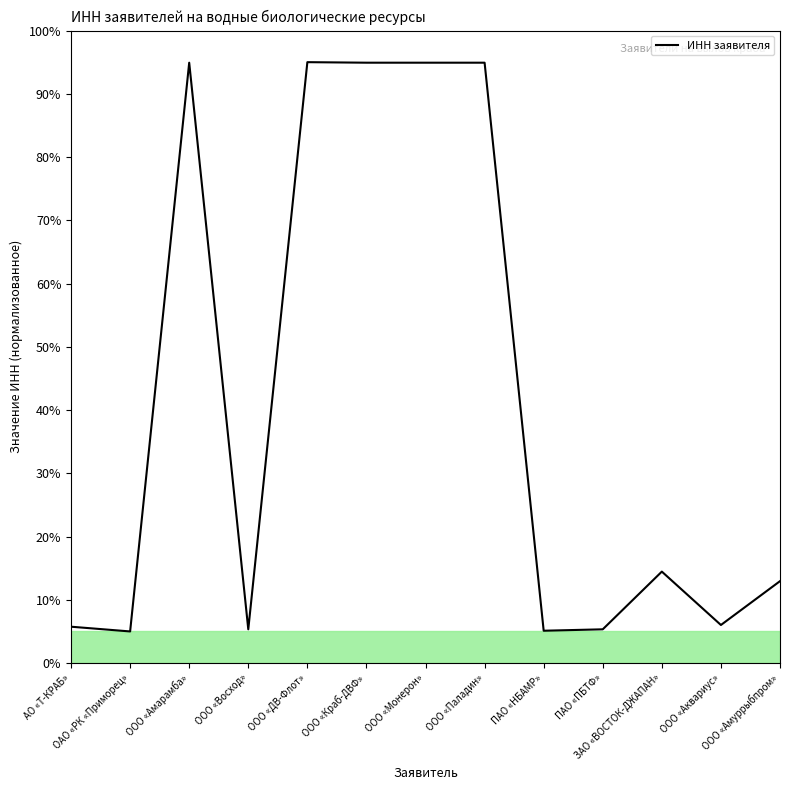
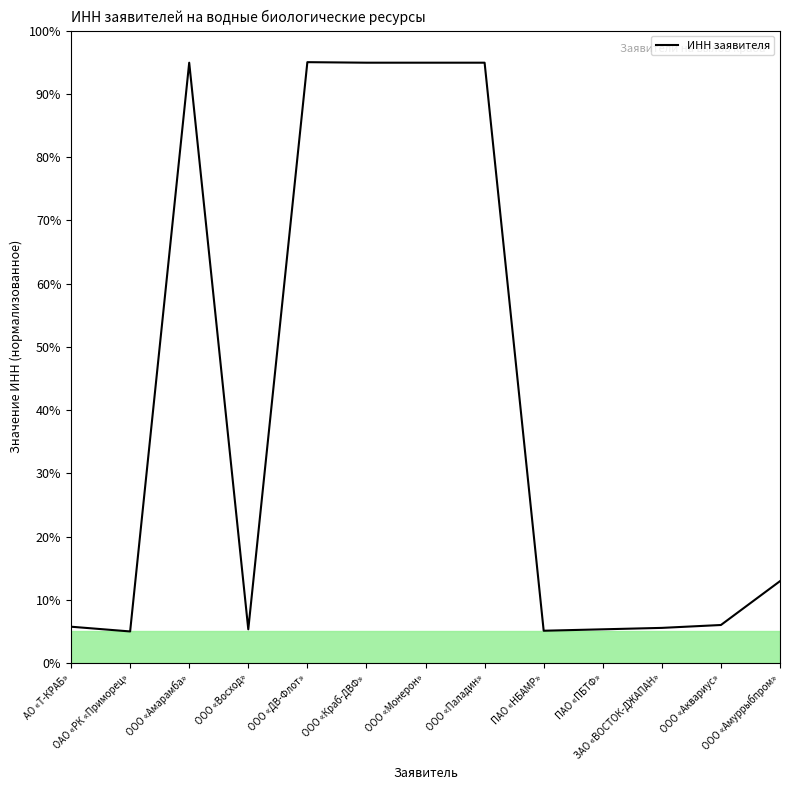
  {
    "АО «Т-КРАБ»": "6%",
    "ООО «Амарамба»": "95%",
    "ООО «Восход»": "5%",
    "ООО «ДВ-Флот»": "95%",
    "ООО «Краб-ДВФ»": "95%",
    "ООО «Монерон»": "95%",
    "ООО «Паладин»": "95%",
    "ПАО «НБАМР»": "5%",
    "ПАО «ПБТФ»": "5%",
-   "ЗАО «ВОСТОК-ДЖАПАН»": "14%",
+   "ЗАО «ВОСТОК-ДЖАПАН»": "6%",
    "ООО «Аквариус»": "6%",
    "ООО «Амуррыбпром»": "13%"
  }
